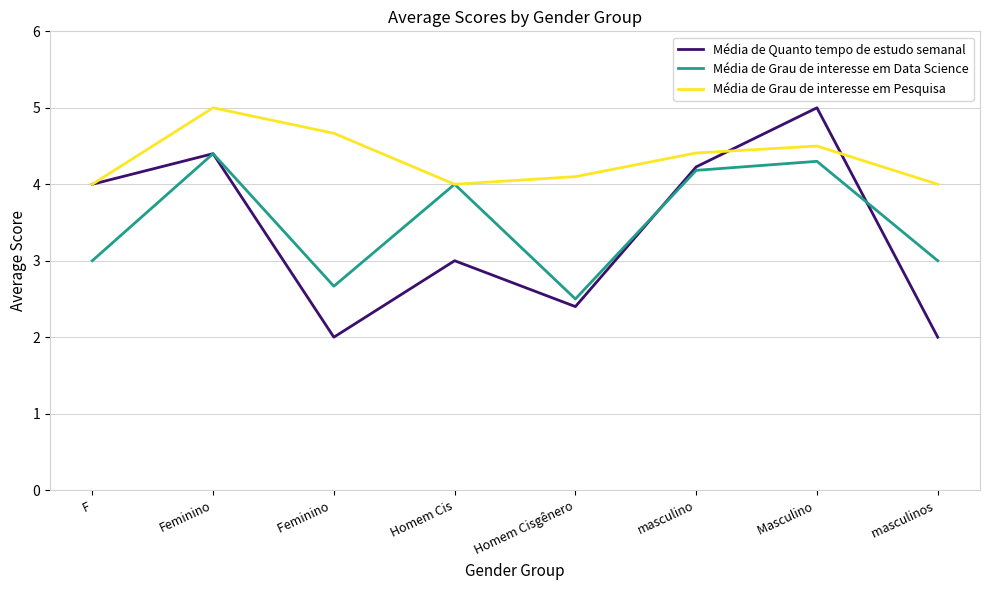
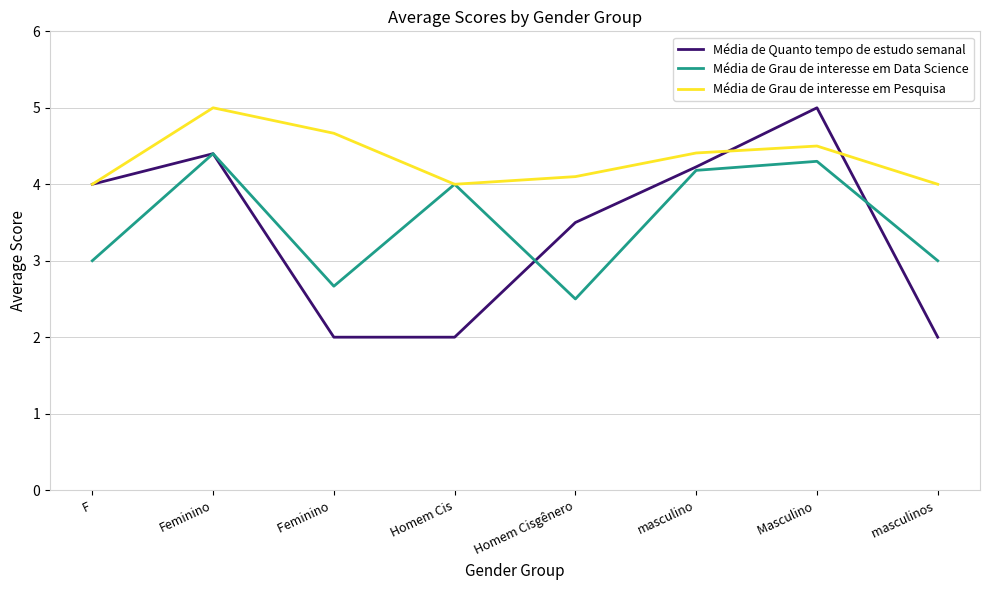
  {
    "Média de Quanto tempo de estudo semanal": {
-     "Homem Cis": 3,
-     "Homem Cisgênero": 2.4,
+     "Homem Cis": 2,
+     "Homem Cisgênero": 3.5,
      "masculino": 4.2,
      "Masculino": 5.0,
      "masculinos": 2.0
    },
    "Média de Grau de interesse em Data Science": {
      "F": 3.0,
      "Homem Cisgênero": 2.5,
      "masculino": 4.2,
      "Masculino": 4.3,
      "masculinos": 3.0
    },
    "Média de Grau de interesse em Pesquisa": {
      "Homem Cisgênero": 4.1,
      "masculino": 4.4,
      "Masculino": 4.5,
      "masculinos": 4.0
    }
  }
